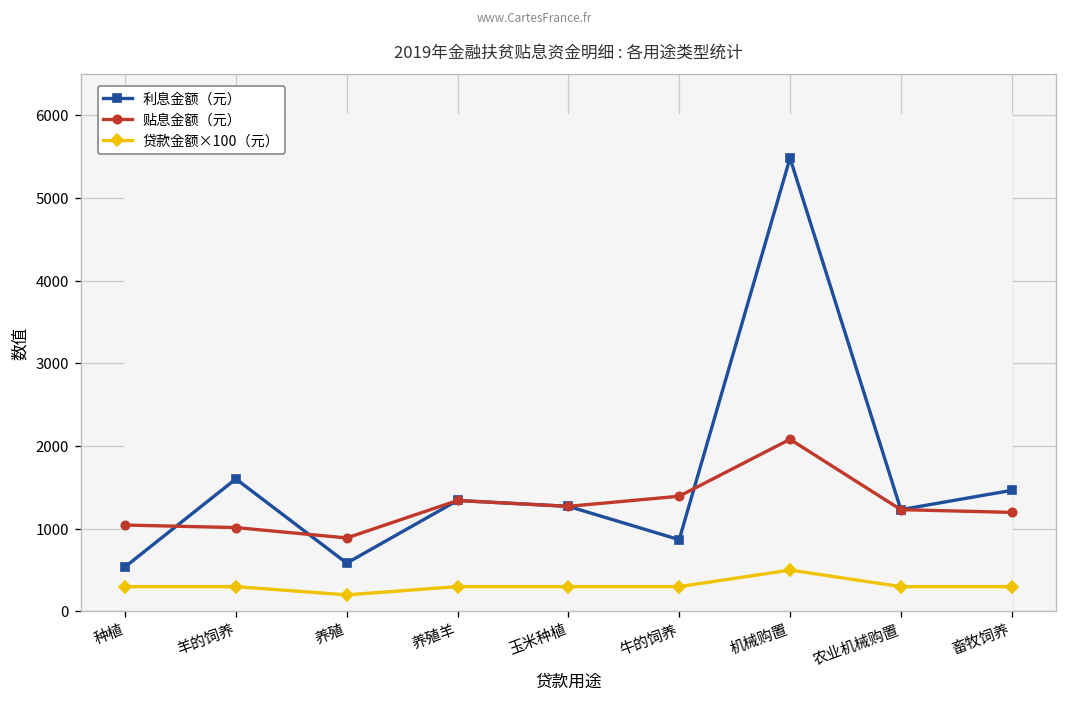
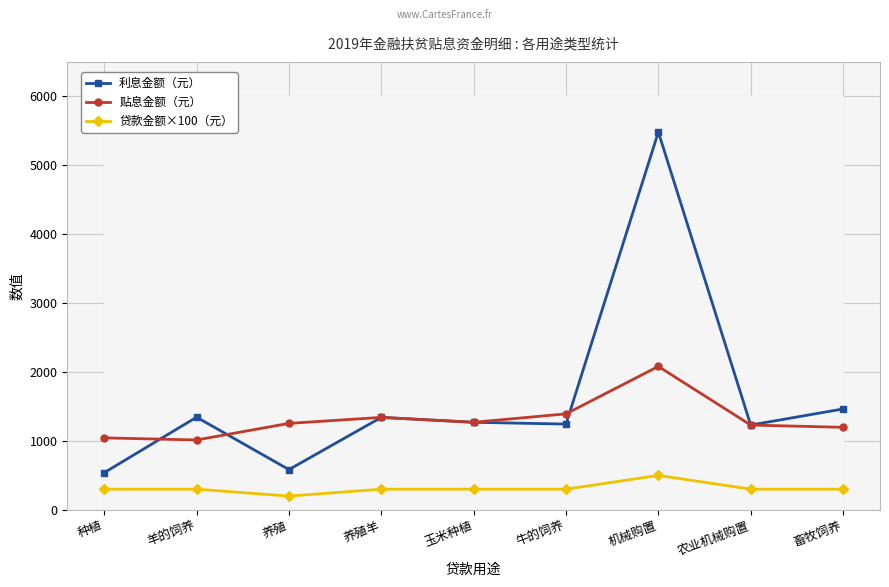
  {
    "利息金额（元）": {
      "种植": 500,
-     "羊的饲养": 1600,
+     "羊的饲养": 1300,
      "养殖": 600,
-     "牛的饲养": 900,
+     "牛的饲养": 1200,
      "机械购置": 5500,
      "畜牧饲养": 1500
    },
    "贴息金额（元）": {
      "种植": 1000,
      "羊的饲养": 1000,
-     "养殖": 900,
+     "养殖": 1300,
      "牛的饲养": 1400,
      "机械购置": 2100,
      "畜牧饲养": 1200
    },
    "贷款金额×100（元）": {
      "种植": 300,
      "羊的饲养": 300,
      "养殖": 200,
      "养殖羊": 300,
      "玉米种植": 300,
      "牛的饲养": 300,
      "机械购置": 500,
      "农业机械购置": 300,
      "畜牧饲养": 300
    }
  }
